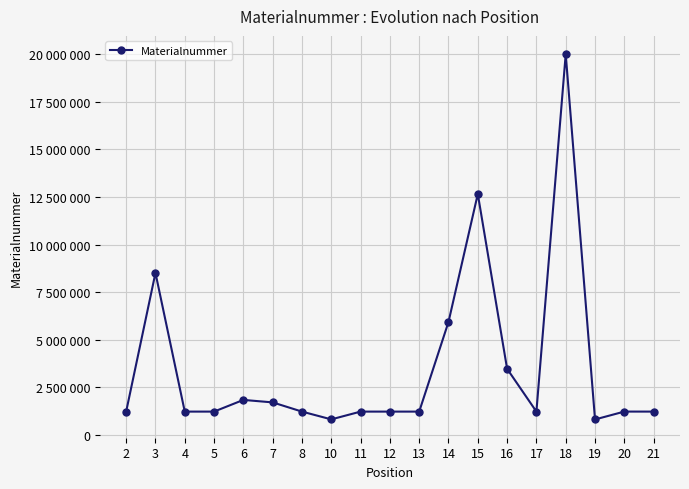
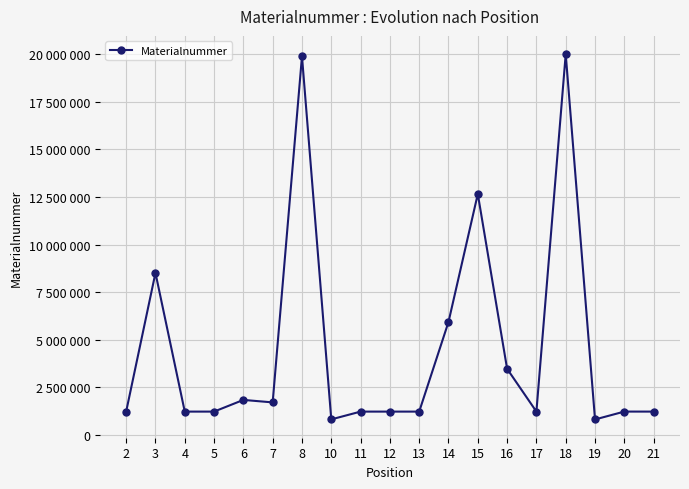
  {
    "2": 1200000,
    "3": 8500000,
    "4": 1200000,
    "5": 1200000,
    "6": 1800000,
    "7": 1700000,
-   "8": 1200000,
+   "8": 19900000,
    "10": 800000,
    "11": 1200000,
    "12": 1200000,
    "13": 1200000,
    "14": 5900000,
    "15": 12700000,
    "16": 3500000,
    "17": 1200000,
    "18": 20000000,
    "19": 800000,
    "20": 1200000,
    "21": 1200000
  }
